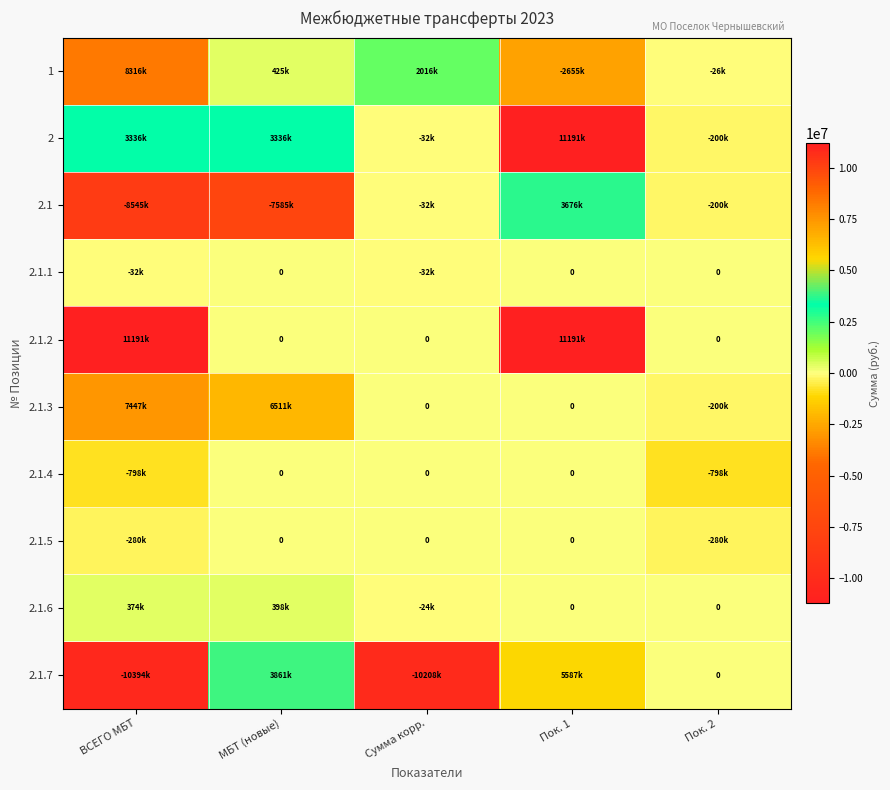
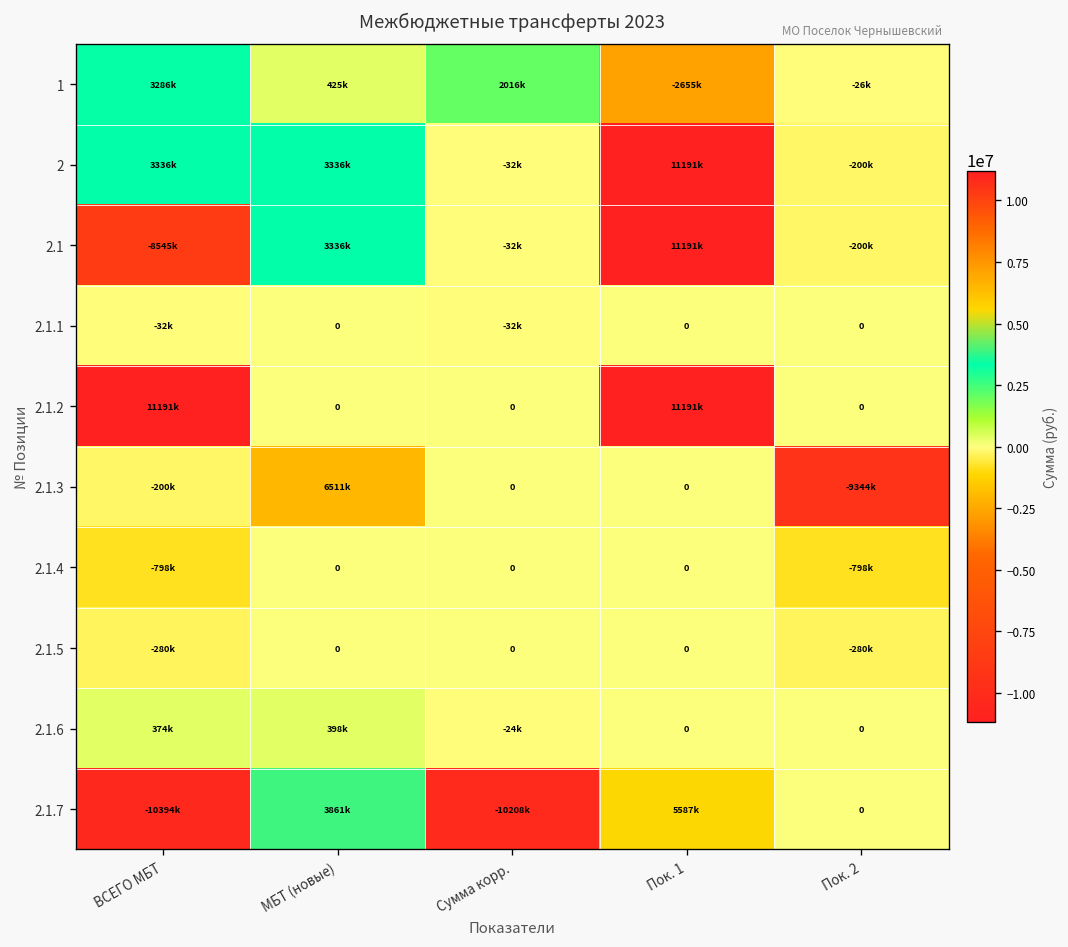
  {
    "1": {
-     "ВСЕГО МБТ": "8316k",
+     "ВСЕГО МБТ": "3286k",
      "МБТ (новые)": "425k",
      "Сумма корр.": "2016k",
      "Пок. 1": "-2655k",
      "Пок. 2": "-26k"
    },
    "2": {
      "ВСЕГО МБТ": "3336k",
      "МБТ (новые)": "3336k",
      "Сумма корр.": "-32k",
      "Пок. 1": "11191k",
      "Пок. 2": "-200k"
    },
    "2.1": {
      "ВСЕГО МБТ": "-8545k",
-     "МБТ (новые)": "-7585k",
+     "МБТ (новые)": "3336k",
      "Сумма корр.": "-32k",
-     "Пок. 1": "3676k",
+     "Пок. 1": "11191k",
      "Пок. 2": "-200k"
    },
    "2.1.1": {
      "ВСЕГО МБТ": "-32k",
      "МБТ (новые)": "0",
      "Сумма корр.": "-32k",
      "Пок. 1": "0",
      "Пок. 2": "0"
    },
    "2.1.2": {
      "ВСЕГО МБТ": "11191k",
      "МБТ (новые)": "0",
      "Сумма корр.": "0",
      "Пок. 1": "11191k",
      "Пок. 2": "0"
    },
    "2.1.3": {
-     "ВСЕГО МБТ": "7447k",
+     "ВСЕГО МБТ": "-200k",
      "МБТ (новые)": "6511k",
      "Сумма корр.": "0",
      "Пок. 1": "0",
-     "Пок. 2": "-200k"
+     "Пок. 2": "-9344k"
    },
    "2.1.4": {
      "ВСЕГО МБТ": "-798k",
      "МБТ (новые)": "0",
      "Сумма корр.": "0",
      "Пок. 1": "0",
      "Пок. 2": "-798k"
    },
    "2.1.5": {
      "ВСЕГО МБТ": "-280k",
      "МБТ (новые)": "0",
      "Сумма корр.": "0",
      "Пок. 1": "0",
      "Пок. 2": "-280k"
    },
    "2.1.6": {
      "ВСЕГО МБТ": "374k",
      "МБТ (новые)": "398k",
      "Сумма корр.": "-24k",
      "Пок. 1": "0",
      "Пок. 2": "0"
    },
    "2.1.7": {
      "ВСЕГО МБТ": "-10394k",
      "МБТ (новые)": "3861k",
      "Сумма корр.": "-10208k",
      "Пок. 1": "5587k",
      "Пок. 2": "0"
    }
  }
